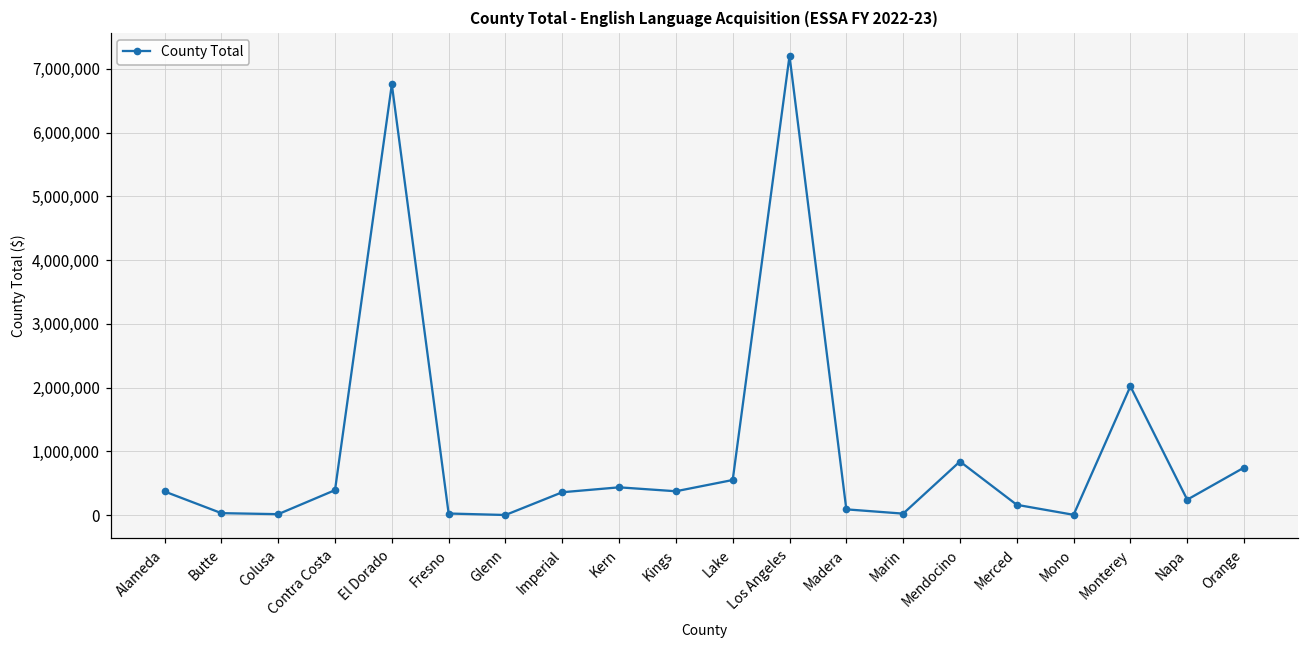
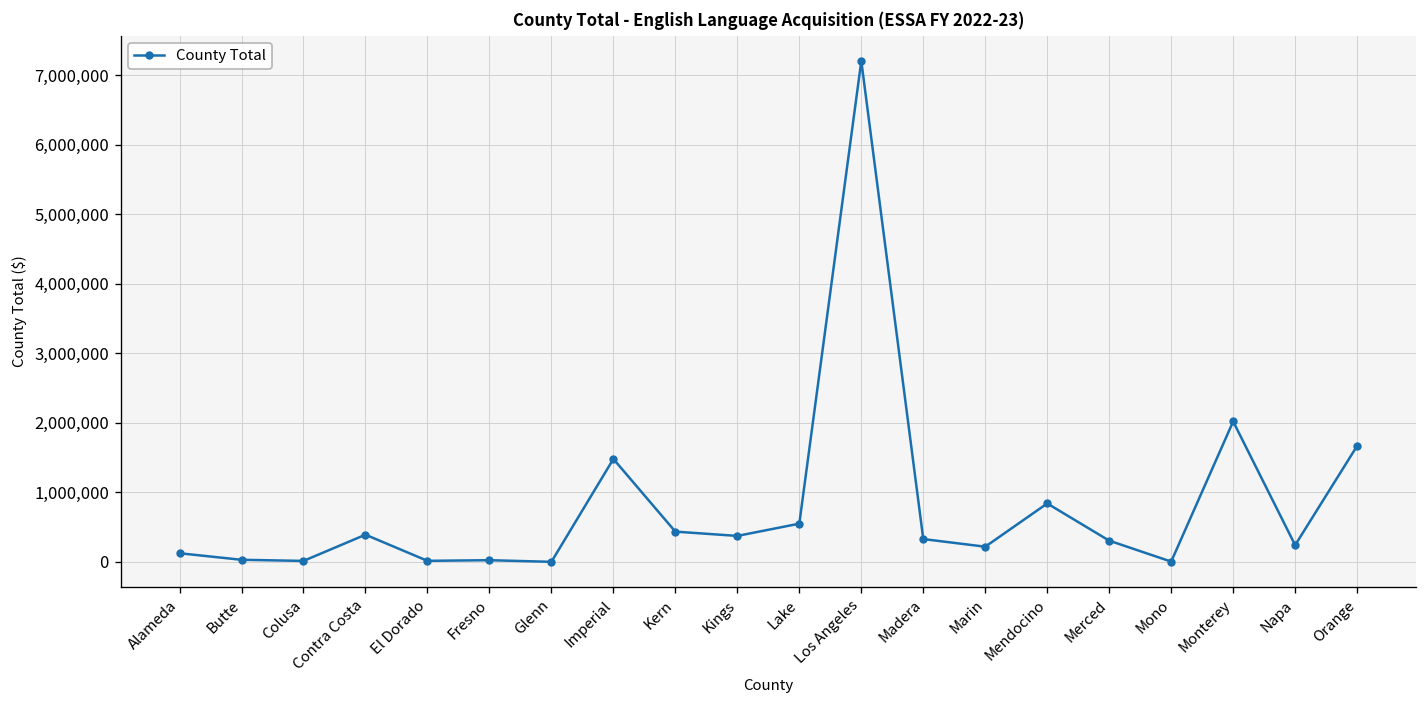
  {
-   "Alameda": "400,000",
+   "Alameda": "100,000",
    "Butte": "0",
    "Colusa": "0",
    "Contra Costa": "400,000",
-   "El Dorado": "6,800,000",
+   "El Dorado": "0",
    "Fresno": "0",
    "Glenn": "0",
-   "Imperial": "400,000",
+   "Imperial": "1,500,000",
    "Kern": "400,000",
    "Kings": "400,000",
    "Lake": "500,000",
    "Los Angeles": "7,200,000",
-   "Madera": "100,000",
-   "Marin": "0",
+   "Madera": "300,000",
+   "Marin": "200,000",
    "Mendocino": "800,000",
-   "Merced": "200,000",
+   "Merced": "300,000",
    "Mono": "0",
    "Monterey": "2,000,000",
    "Napa": "200,000",
-   "Orange": "700,000"
+   "Orange": "1,700,000"
  }
